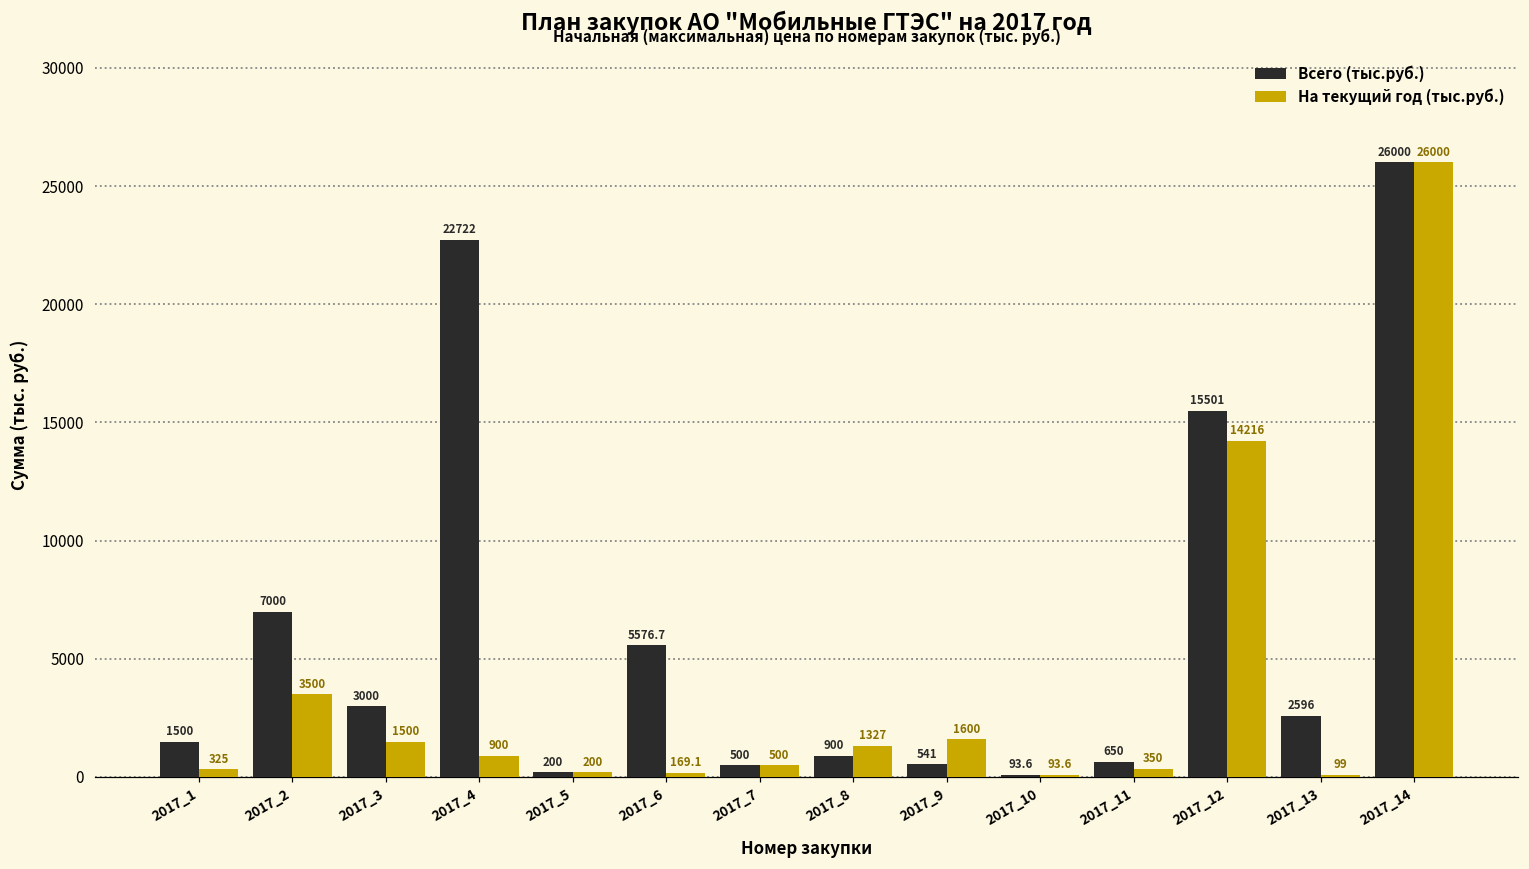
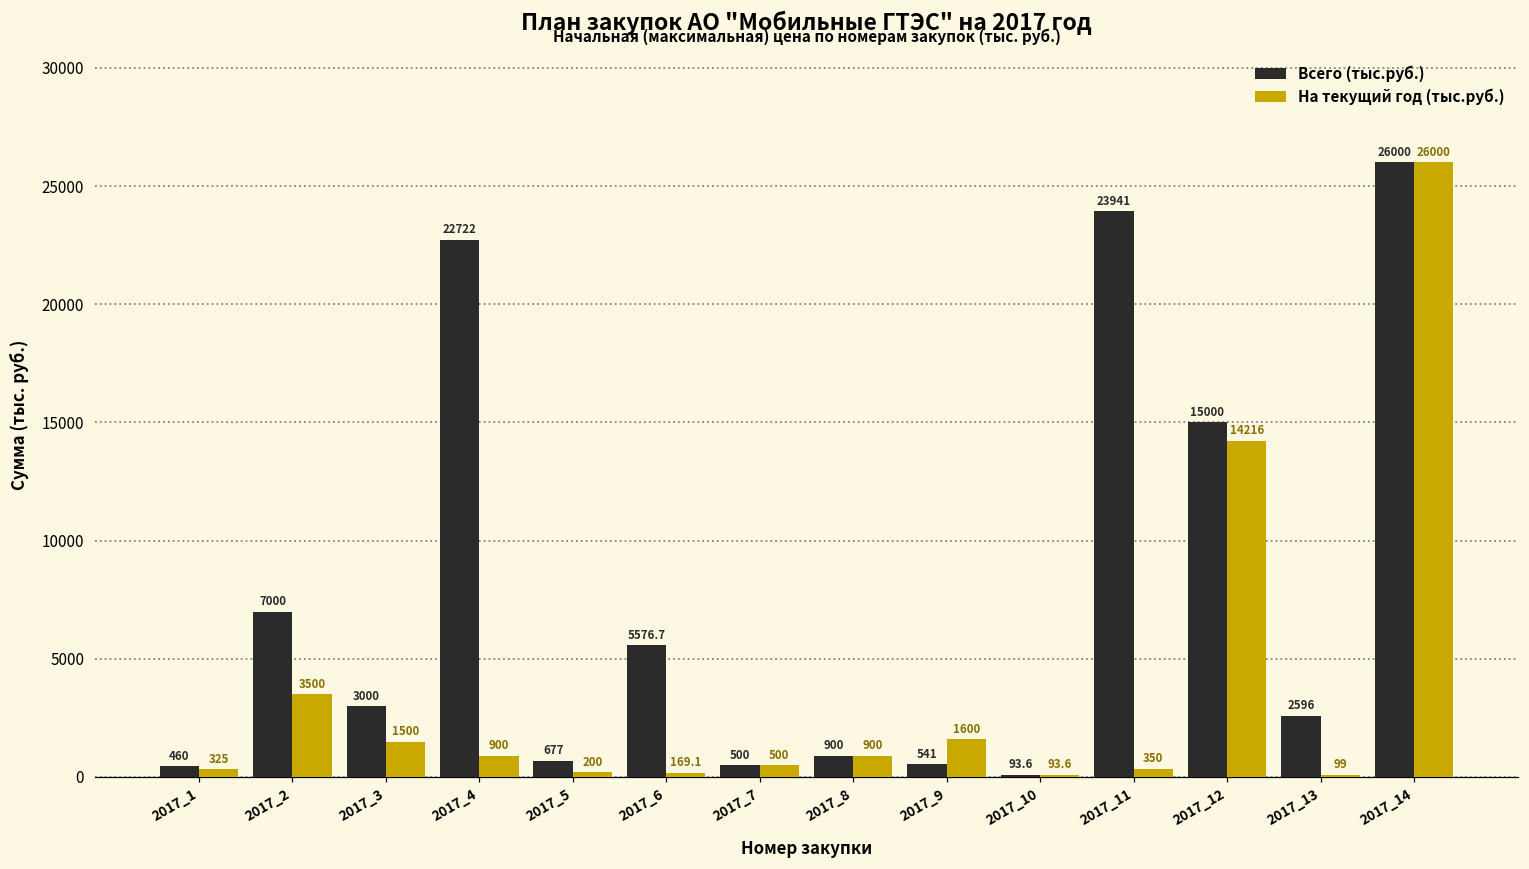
  {
    "Всего (тыс.руб.)": {
-     "2017_1": 1500,
+     "2017_1": 460,
      "2017_2": 7000,
      "2017_3": 3000,
      "2017_4": 22722,
-     "2017_5": 200,
+     "2017_5": 677,
      "2017_6": 5576.7,
      "2017_7": 500,
      "2017_8": 900,
      "2017_9": 541,
      "2017_10": 93.6,
-     "2017_11": 650,
-     "2017_12": 15501,
+     "2017_11": 23941,
+     "2017_12": 15000,
      "2017_13": 2596,
      "2017_14": 26000
    },
    "На текущий год (тыс.руб.)": {
      "2017_1": 325,
      "2017_2": 3500,
      "2017_3": 1500,
      "2017_4": 900,
      "2017_5": 200,
      "2017_6": 169.1,
      "2017_7": 500,
-     "2017_8": 1327,
+     "2017_8": 900,
      "2017_9": 1600,
      "2017_10": 93.6,
      "2017_11": 350,
      "2017_12": 14216,
      "2017_13": 99,
      "2017_14": 26000
    }
  }
